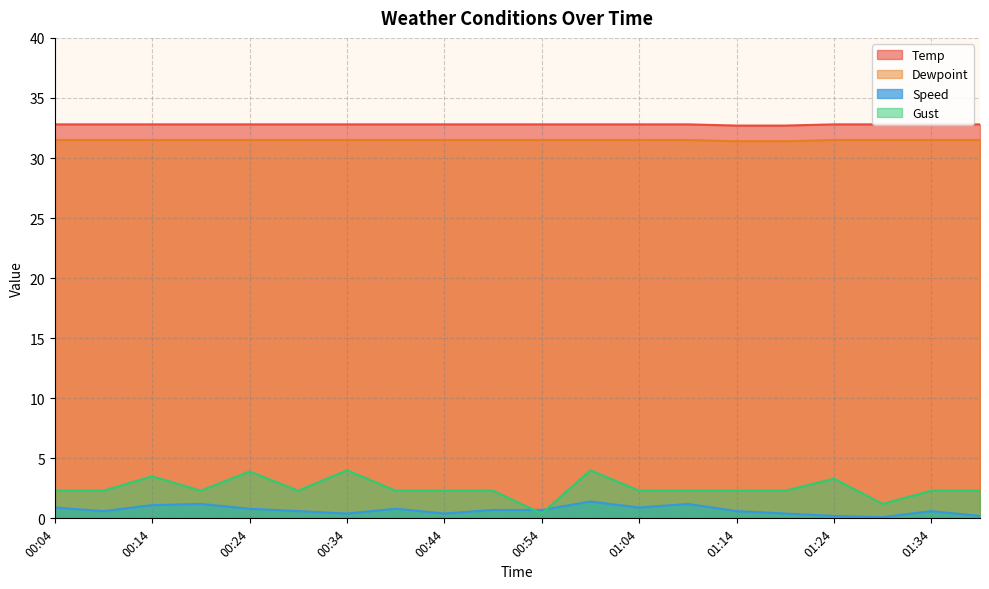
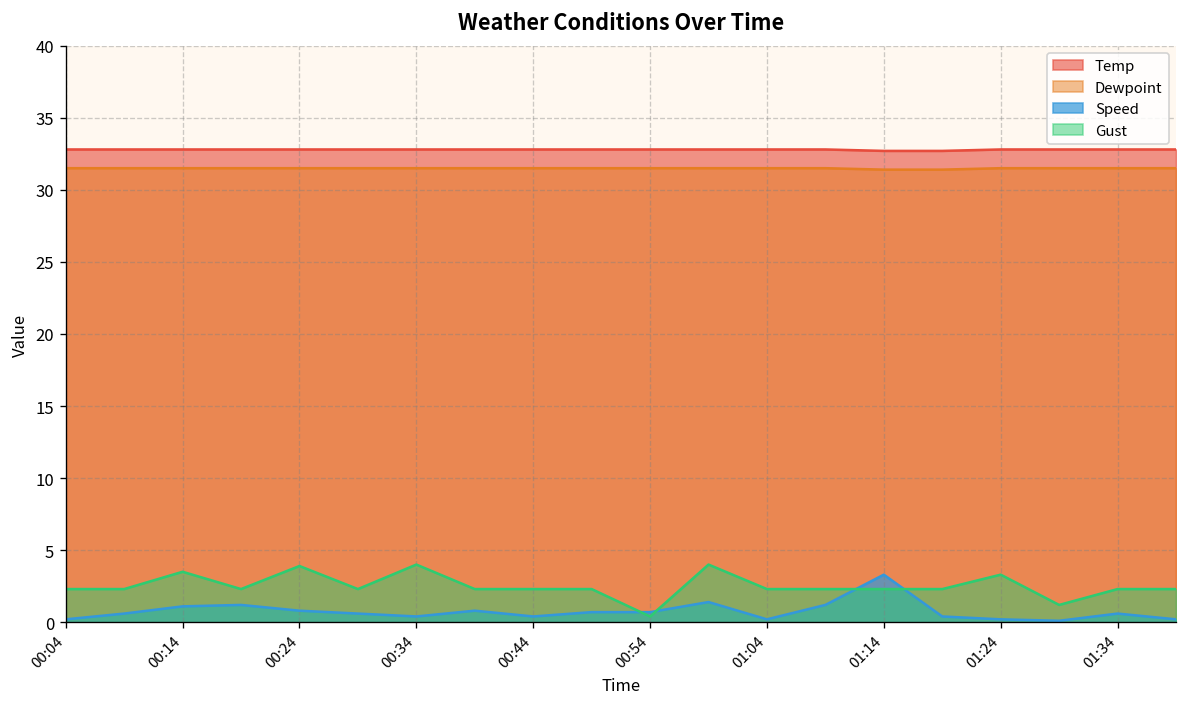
  {
    "Speed": {
-     "00:04": 0.9,
+     "00:04": 0.2,
      "00:14": 1.1,
      "00:24": 0.8,
      "00:34": 0.4,
      "00:44": 0.4,
      "00:54": 0.7,
-     "01:04": 0.9,
-     "01:14": 0.6,
+     "01:04": 0.2,
+     "01:14": 3.3,
      "01:24": 0.2,
      "01:34": 0.6
    },
    "Gust": {
      "00:04": 2.3,
      "00:14": 3.5,
      "00:24": 3.9,
      "00:34": 4.0,
      "00:44": 2.3,
      "00:54": 0.4,
      "01:04": 2.3,
      "01:14": 2.3,
      "01:24": 3.3,
      "01:34": 2.3
    }
  }
